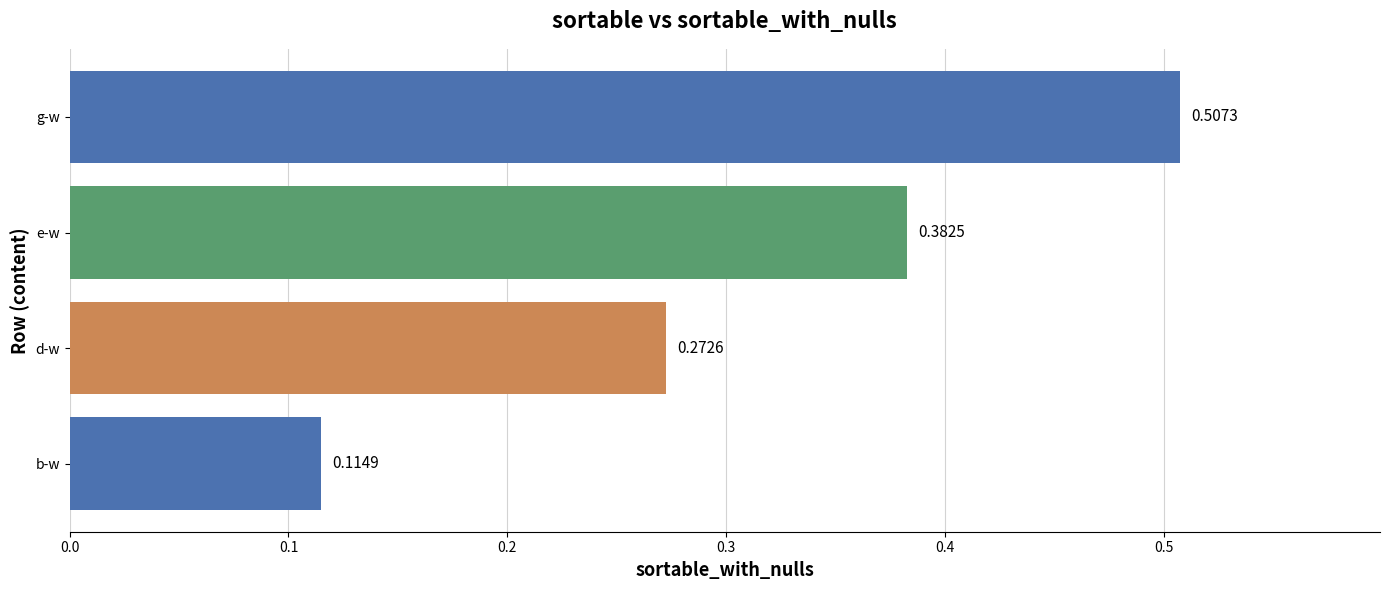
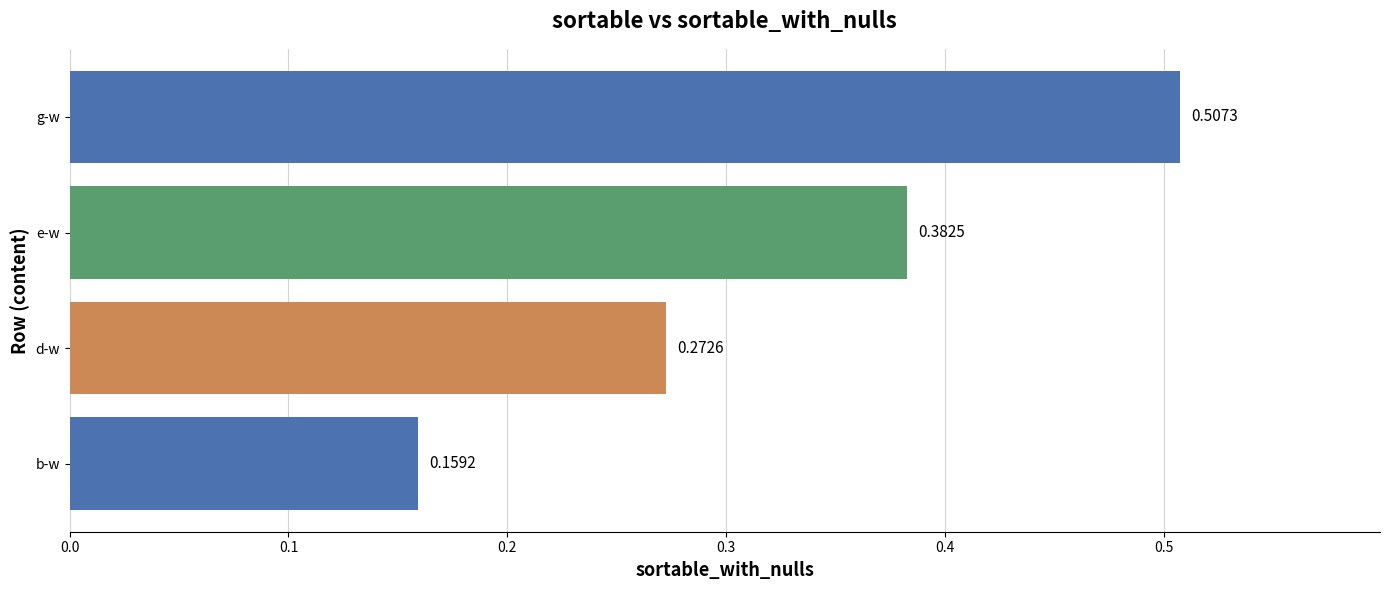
  {
    "g-w": 0.5073,
    "e-w": 0.3825,
    "d-w": 0.2726,
-   "b-w": 0.1149
+   "b-w": 0.1592
  }
